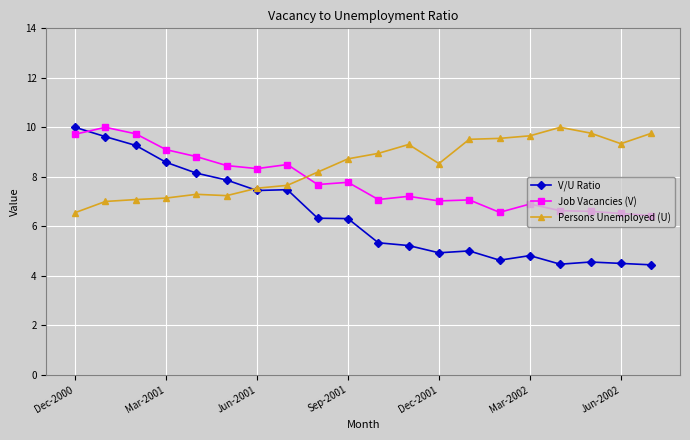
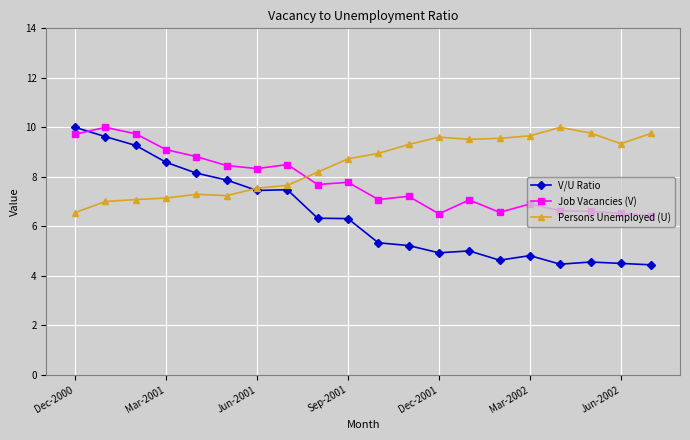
  {
    "V/U Ratio": {
      "Dec-2000": 10.0,
      "Mar-2001": 8.6,
      "Sep-2001": 6.3,
      "Dec-2001": 4.9,
      "Mar-2002": 4.8,
      "Jun-2002": 4.5
    },
    "Job Vacancies (V)": {
      "Dec-2000": 9.7,
      "Mar-2001": 9.1,
      "Jun-2001": 8.3,
      "Sep-2001": 7.8,
-     "Dec-2001": 7.0
+     "Dec-2001": 6.5
    },
    "Persons Unemployed (U)": {
      "Dec-2000": 6.6,
      "Mar-2001": 7.1,
      "Sep-2001": 8.7,
-     "Dec-2001": 8.5,
+     "Dec-2001": 9.6,
      "Mar-2002": 9.7,
      "Jun-2002": 9.3
    }
  }
